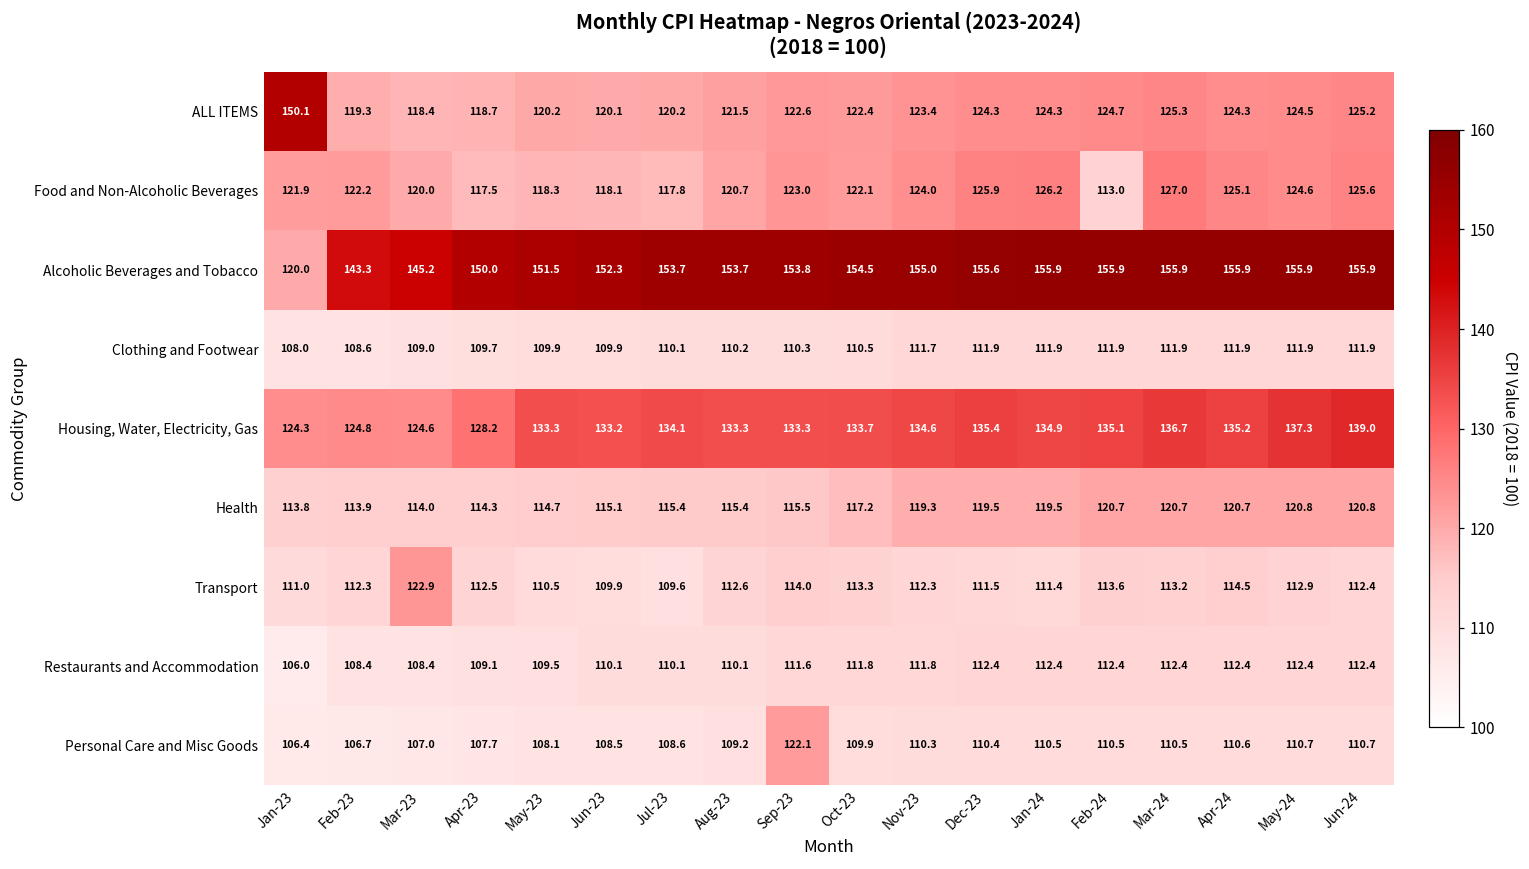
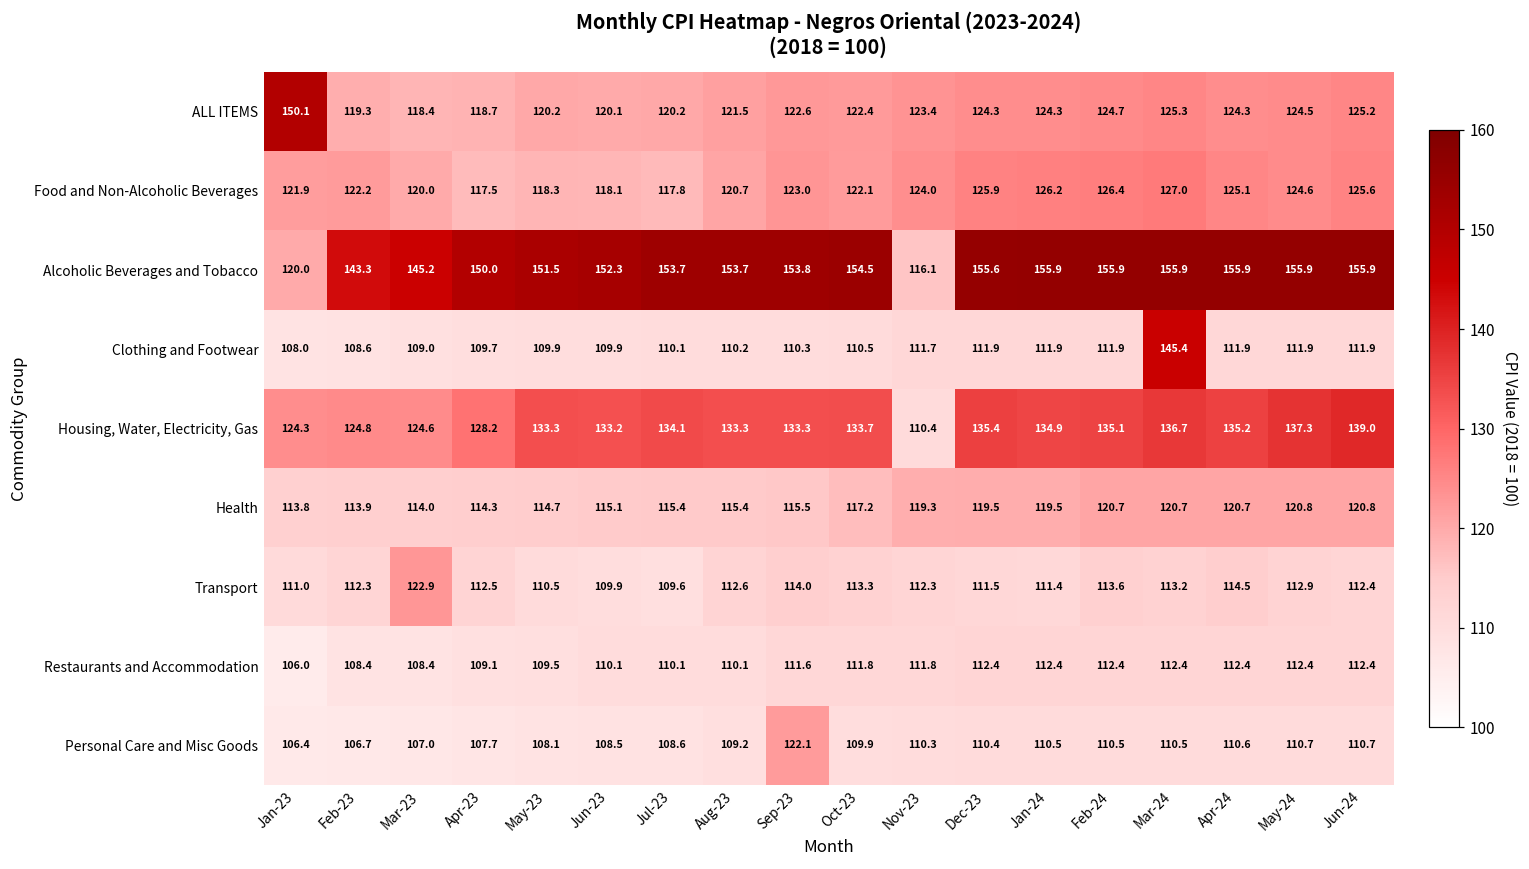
  {
    "ALL ITEMS": {
      "Jan-23": 150.1,
      "Feb-23": 119.3,
      "Mar-23": 118.4,
      "Apr-23": 118.7,
      "May-23": 120.2,
      "Jun-23": 120.1,
      "Jul-23": 120.2,
      "Aug-23": 121.5,
      "Sep-23": 122.6,
      "Oct-23": 122.4,
      "Nov-23": 123.4,
      "Dec-23": 124.3,
      "Jan-24": 124.3,
      "Feb-24": 124.7,
      "Mar-24": 125.3,
      "Apr-24": 124.3,
      "May-24": 124.5,
      "Jun-24": 125.2
    },
    "Food and Non-Alcoholic Beverages": {
      "Jan-23": 121.9,
      "Feb-23": 122.2,
      "Mar-23": 120.0,
      "Apr-23": 117.5,
      "May-23": 118.3,
      "Jun-23": 118.1,
      "Jul-23": 117.8,
      "Aug-23": 120.7,
      "Sep-23": 123.0,
      "Oct-23": 122.1,
      "Nov-23": 124.0,
      "Dec-23": 125.9,
      "Jan-24": 126.2,
-     "Feb-24": 113.0,
+     "Feb-24": 126.4,
      "Mar-24": 127.0,
      "Apr-24": 125.1,
      "May-24": 124.6,
      "Jun-24": 125.6
    },
    "Alcoholic Beverages and Tobacco": {
      "Jan-23": 120.0,
      "Feb-23": 143.3,
      "Mar-23": 145.2,
      "Apr-23": 150.0,
      "May-23": 151.5,
      "Jun-23": 152.3,
      "Jul-23": 153.7,
      "Aug-23": 153.7,
      "Sep-23": 153.8,
      "Oct-23": 154.5,
-     "Nov-23": 155.0,
+     "Nov-23": 116.1,
      "Dec-23": 155.6,
      "Jan-24": 155.9,
      "Feb-24": 155.9,
      "Mar-24": 155.9,
      "Apr-24": 155.9,
      "May-24": 155.9,
      "Jun-24": 155.9
    },
    "Clothing and Footwear": {
      "Jan-23": 108.0,
      "Feb-23": 108.6,
      "Mar-23": 109.0,
      "Apr-23": 109.7,
      "May-23": 109.9,
      "Jun-23": 109.9,
      "Jul-23": 110.1,
      "Aug-23": 110.2,
      "Sep-23": 110.3,
      "Oct-23": 110.5,
      "Nov-23": 111.7,
      "Dec-23": 111.9,
      "Jan-24": 111.9,
      "Feb-24": 111.9,
-     "Mar-24": 111.9,
+     "Mar-24": 145.4,
      "Apr-24": 111.9,
      "May-24": 111.9,
      "Jun-24": 111.9
    },
    "Housing, Water, Electricity, Gas": {
      "Jan-23": 124.3,
      "Feb-23": 124.8,
      "Mar-23": 124.6,
      "Apr-23": 128.2,
      "May-23": 133.3,
      "Jun-23": 133.2,
      "Jul-23": 134.1,
      "Aug-23": 133.3,
      "Sep-23": 133.3,
      "Oct-23": 133.7,
-     "Nov-23": 134.6,
+     "Nov-23": 110.4,
      "Dec-23": 135.4,
      "Jan-24": 134.9,
      "Feb-24": 135.1,
      "Mar-24": 136.7,
      "Apr-24": 135.2,
      "May-24": 137.3,
      "Jun-24": 139.0
    },
    "Health": {
      "Jan-23": 113.8,
      "Feb-23": 113.9,
      "Mar-23": 114.0,
      "Apr-23": 114.3,
      "May-23": 114.7,
      "Jun-23": 115.1,
      "Jul-23": 115.4,
      "Aug-23": 115.4,
      "Sep-23": 115.5,
      "Oct-23": 117.2,
      "Nov-23": 119.3,
      "Dec-23": 119.5,
      "Jan-24": 119.5,
      "Feb-24": 120.7,
      "Mar-24": 120.7,
      "Apr-24": 120.7,
      "May-24": 120.8,
      "Jun-24": 120.8
    },
    "Transport": {
      "Jan-23": 111.0,
      "Feb-23": 112.3,
      "Mar-23": 122.9,
      "Apr-23": 112.5,
      "May-23": 110.5,
      "Jun-23": 109.9,
      "Jul-23": 109.6,
      "Aug-23": 112.6,
      "Sep-23": 114.0,
      "Oct-23": 113.3,
      "Nov-23": 112.3,
      "Dec-23": 111.5,
      "Jan-24": 111.4,
      "Feb-24": 113.6,
      "Mar-24": 113.2,
      "Apr-24": 114.5,
      "May-24": 112.9,
      "Jun-24": 112.4
    },
    "Restaurants and Accommodation": {
      "Jan-23": 106.0,
      "Feb-23": 108.4,
      "Mar-23": 108.4,
      "Apr-23": 109.1,
      "May-23": 109.5,
      "Jun-23": 110.1,
      "Jul-23": 110.1,
      "Aug-23": 110.1,
      "Sep-23": 111.6,
      "Oct-23": 111.8,
      "Nov-23": 111.8,
      "Dec-23": 112.4,
      "Jan-24": 112.4,
      "Feb-24": 112.4,
      "Mar-24": 112.4,
      "Apr-24": 112.4,
      "May-24": 112.4,
      "Jun-24": 112.4
    },
    "Personal Care and Misc Goods": {
      "Jan-23": 106.4,
      "Feb-23": 106.7,
      "Mar-23": 107.0,
      "Apr-23": 107.7,
      "May-23": 108.1,
      "Jun-23": 108.5,
      "Jul-23": 108.6,
      "Aug-23": 109.2,
      "Sep-23": 122.1,
      "Oct-23": 109.9,
      "Nov-23": 110.3,
      "Dec-23": 110.4,
      "Jan-24": 110.5,
      "Feb-24": 110.5,
      "Mar-24": 110.5,
      "Apr-24": 110.6,
      "May-24": 110.7,
      "Jun-24": 110.7
    }
  }
